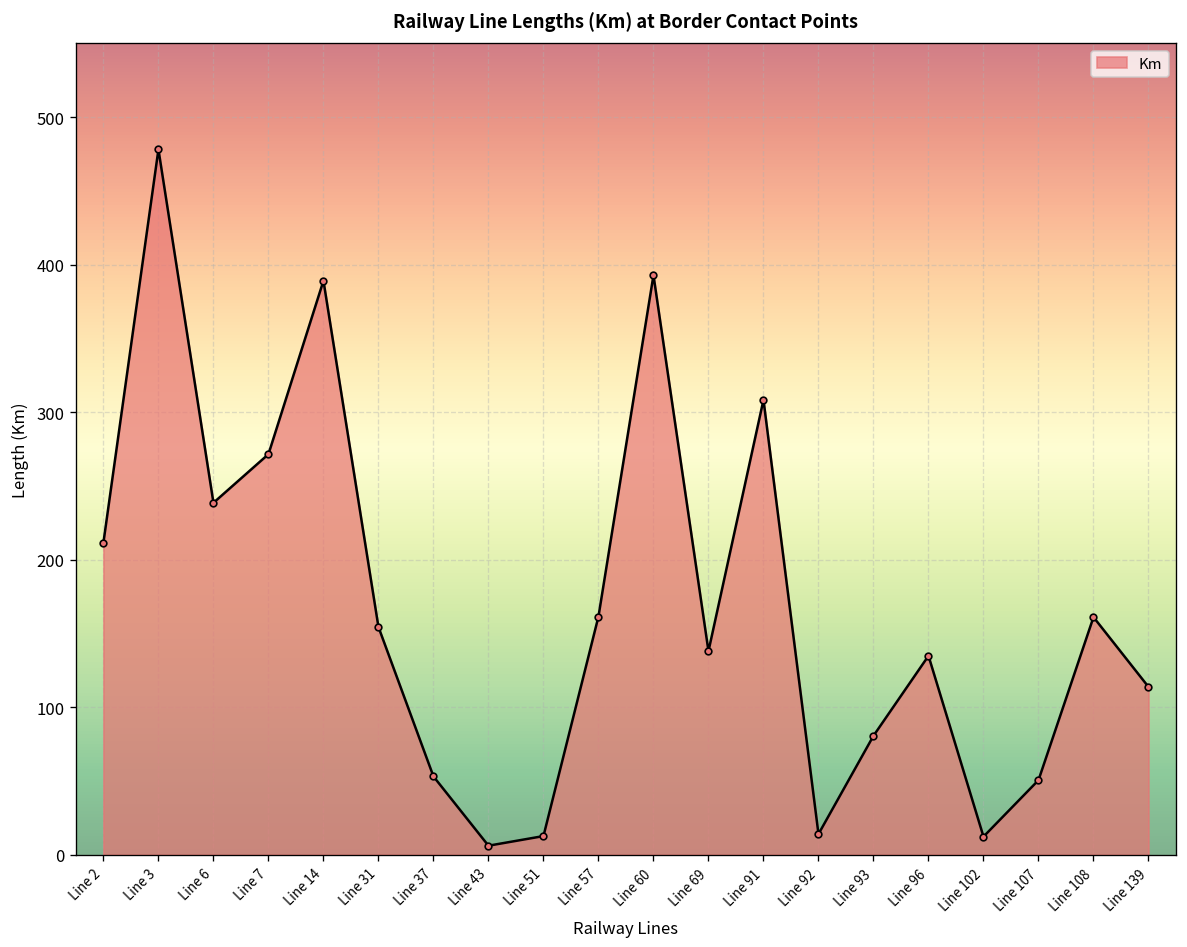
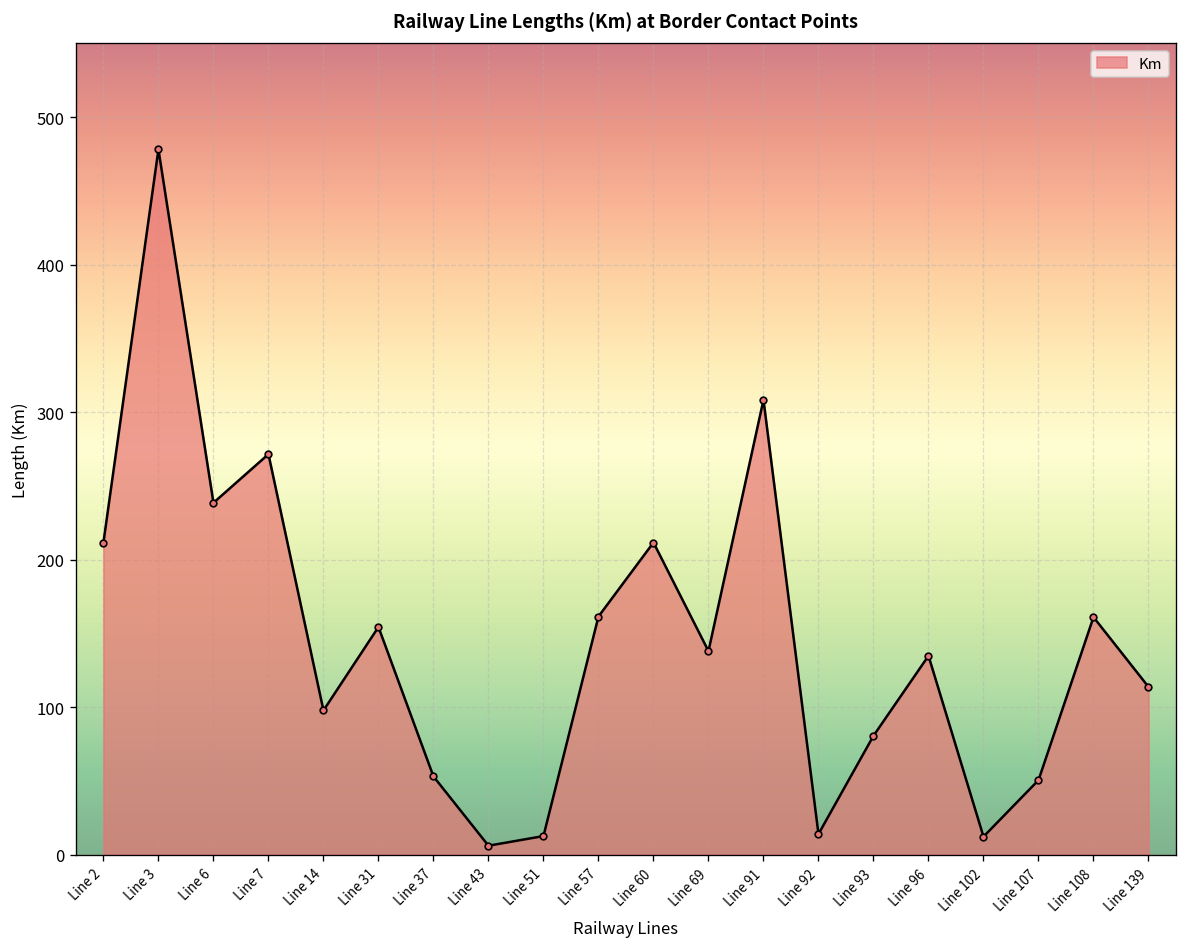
  {
    "Line 2": 212,
    "Line 3": 478,
    "Line 6": 239,
    "Line 7": 272,
-   "Line 14": 389,
+   "Line 14": 98,
    "Line 31": 154,
    "Line 37": 53,
    "Line 43": 6,
    "Line 51": 13,
    "Line 57": 161,
-   "Line 60": 393,
+   "Line 60": 212,
    "Line 69": 138,
    "Line 91": 308,
    "Line 92": 14,
    "Line 93": 81,
    "Line 96": 135,
    "Line 102": 12,
    "Line 107": 51,
    "Line 108": 161,
    "Line 139": 114
  }
